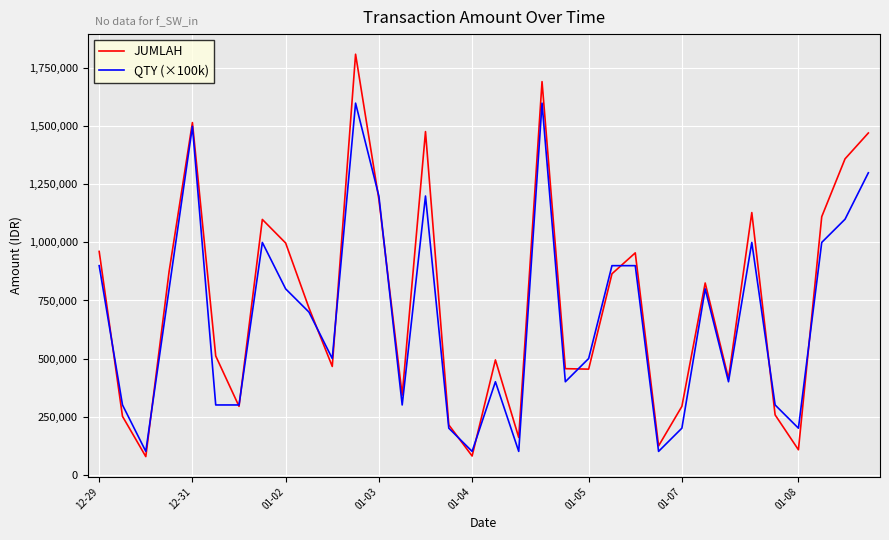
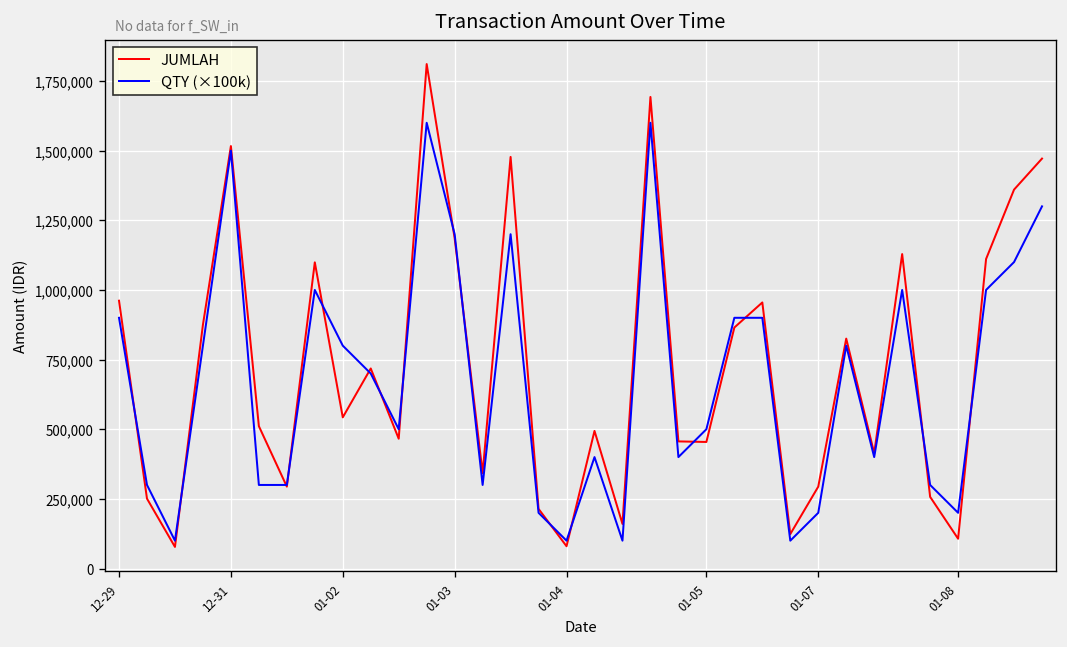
  {
    "JUMLAH": {
      "12-29": "960,000",
      "12-31": "1,520,000",
-     "01-02": "1,000,000",
+     "01-02": "540,000",
      "01-03": "1,190,000",
      "01-04": "80,000",
      "01-05": "450,000",
      "01-07": "290,000",
      "01-08": "110,000"
    },
    "QTY (×100k)": {
      "12-29": "900,000",
      "12-31": "1,500,000",
      "01-02": "800,000",
      "01-03": "1,200,000",
      "01-04": "100,000",
      "01-05": "500,000",
      "01-07": "200,000",
      "01-08": "200,000"
    }
  }
